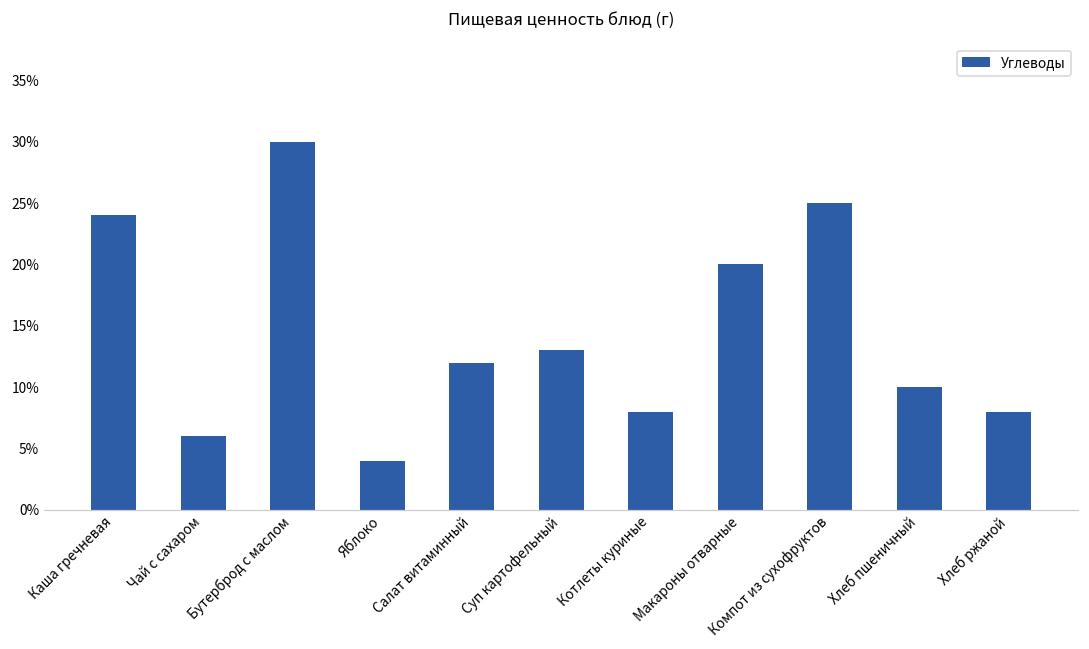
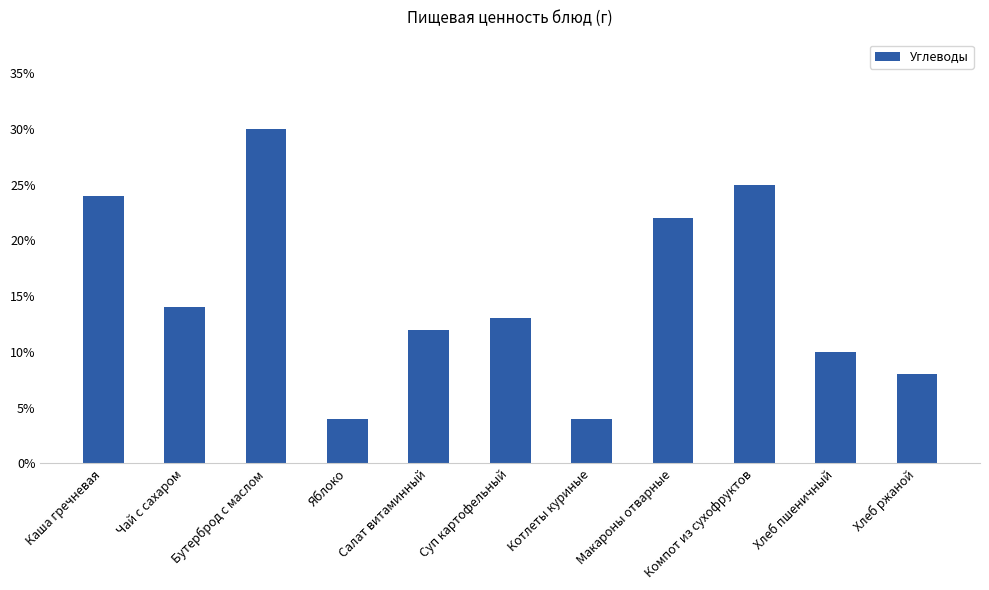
  {
    "Каша гречневая": "24%",
-   "Чай с сахаром": "6%",
+   "Чай с сахаром": "14%",
    "Бутерброд с маслом": "30%",
    "Яблоко": "4%",
    "Салат витаминный": "12%",
    "Суп картофельный": "13%",
-   "Котлеты куриные": "8%",
-   "Макароны отварные": "20%",
+   "Котлеты куриные": "4%",
+   "Макароны отварные": "22%",
    "Компот из сухофруктов": "25%",
    "Хлеб пшеничный": "10%",
    "Хлеб ржаной": "8%"
  }
